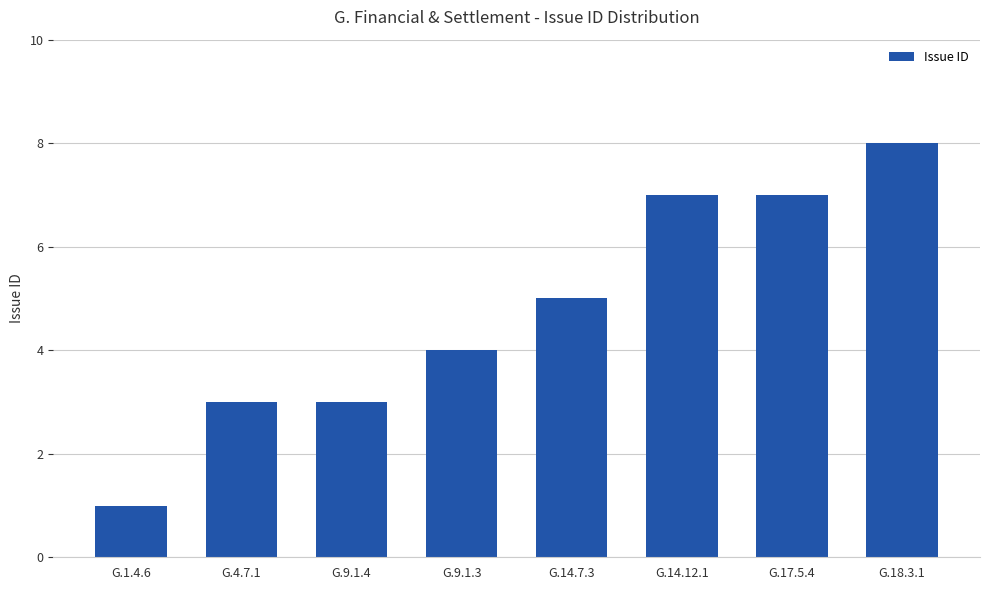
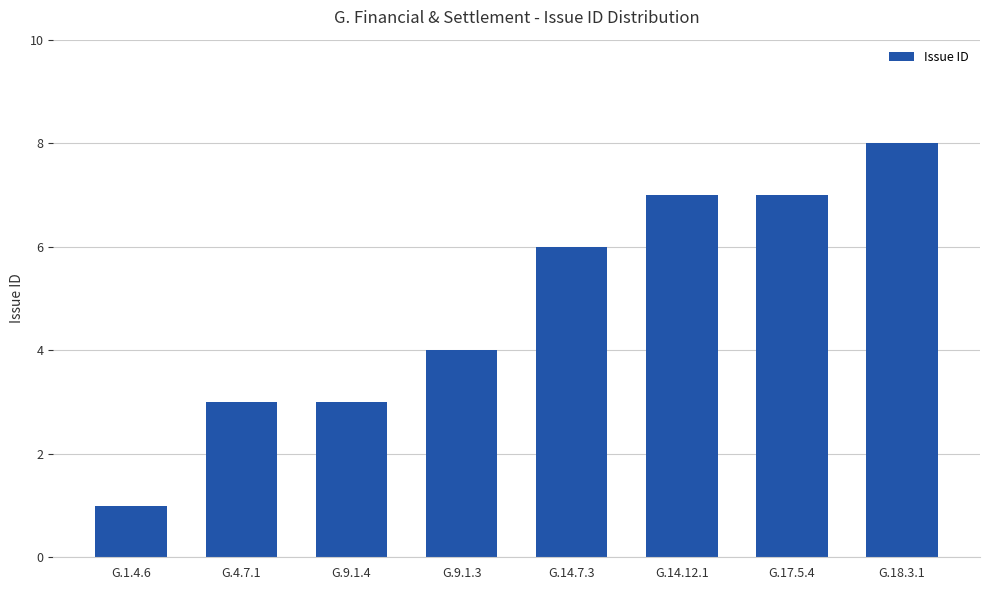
  {
    "G.1.4.6": 1,
    "G.4.7.1": 3,
    "G.9.1.4": 3,
    "G.9.1.3": 4,
-   "G.14.7.3": 5,
+   "G.14.7.3": 6,
    "G.14.12.1": 7,
    "G.17.5.4": 7,
    "G.18.3.1": 8
  }
